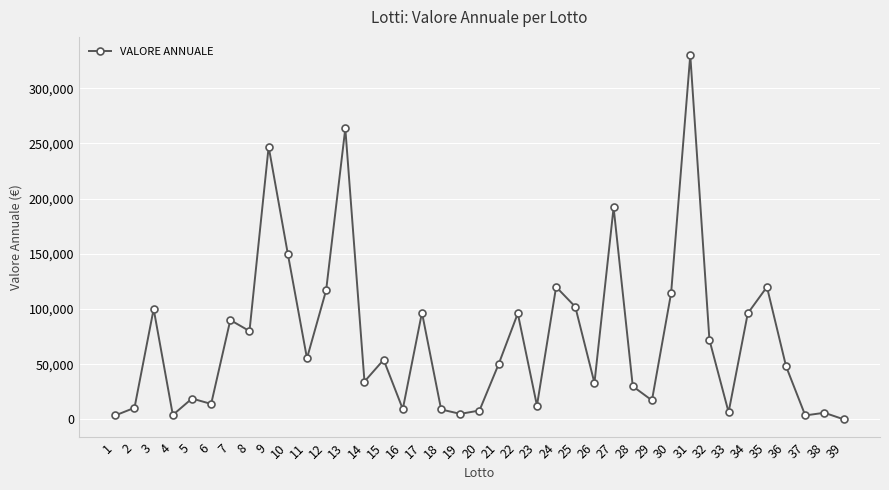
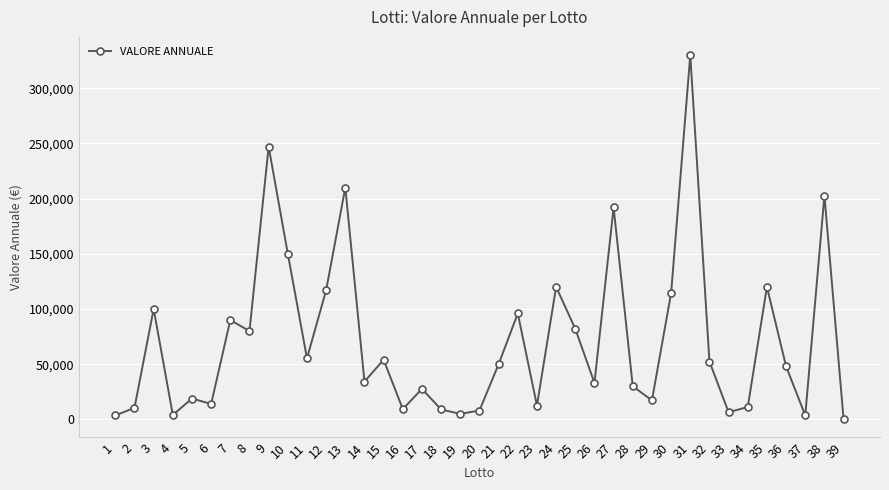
  {
    "1": "4,000",
    "2": "11,000",
    "3": "100,000",
    "4": "4,000",
    "5": "19,000",
    "6": "14,000",
    "7": "90,000",
    "8": "80,000",
    "9": "247,000",
    "10": "150,000",
    "11": "55,000",
    "12": "117,000",
-   "13": "264,000",
+   "13": "210,000",
    "14": "34,000",
    "15": "54,000",
    "16": "9,000",
-   "17": "97,000",
+   "17": "28,000",
    "18": "9,000",
    "19": "5,000",
    "20": "8,000",
    "21": "50,000",
    "22": "96,000",
    "23": "13,000",
    "24": "120,000",
-   "25": "102,000",
+   "25": "82,000",
    "26": "33,000",
    "27": "192,000",
    "28": "30,000",
    "29": "17,000",
    "30": "114,000",
    "31": "330,000",
-   "32": "72,000",
+   "32": "52,000",
    "33": "7,000",
-   "34": "96,000",
+   "34": "11,000",
    "35": "120,000",
    "36": "48,000",
    "37": "4,000",
-   "38": "6,000",
+   "38": "203,000",
    "39": "0"
  }
